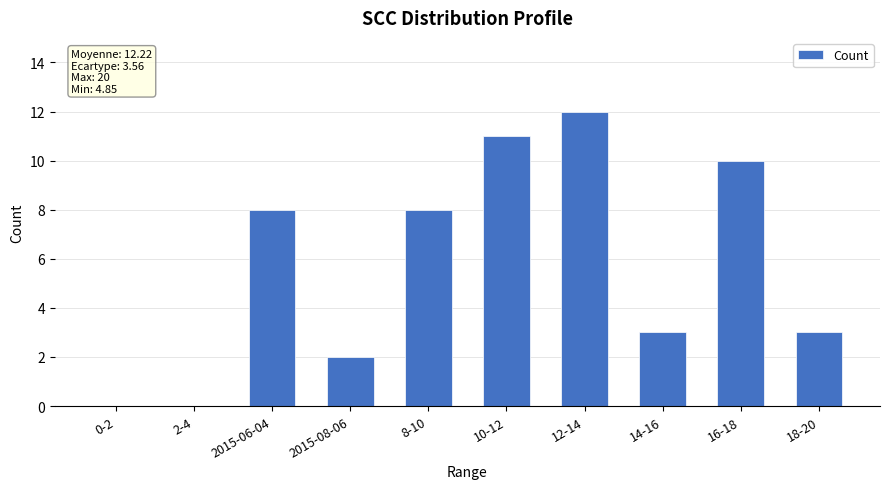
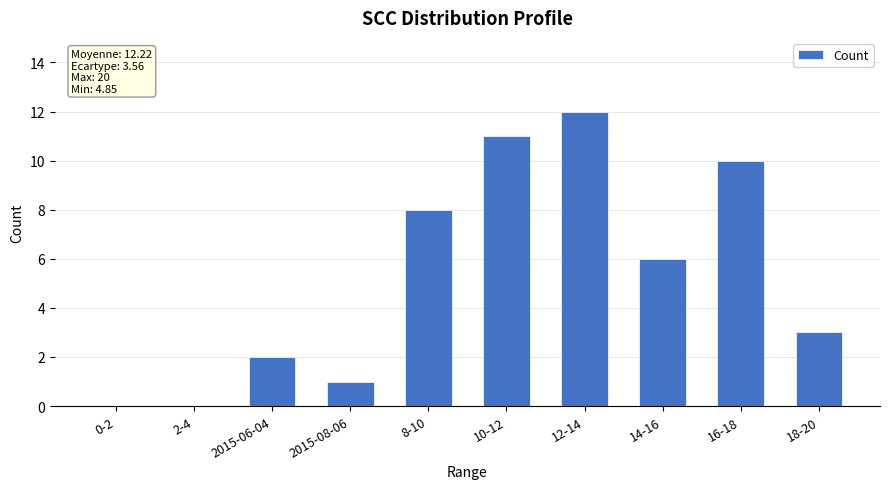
  {
    "0-2": 0,
    "2-4": 0,
-   "2015-06-04": 8,
-   "2015-08-06": 2,
+   "2015-06-04": 2,
+   "2015-08-06": 1,
    "8-10": 8,
    "10-12": 11,
    "12-14": 12,
-   "14-16": 3,
+   "14-16": 6,
    "16-18": 10,
    "18-20": 3
  }
